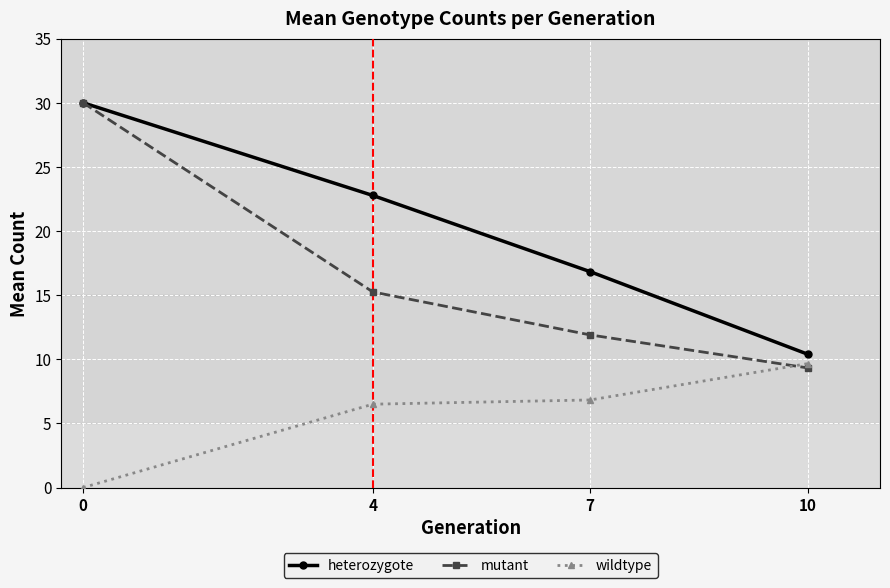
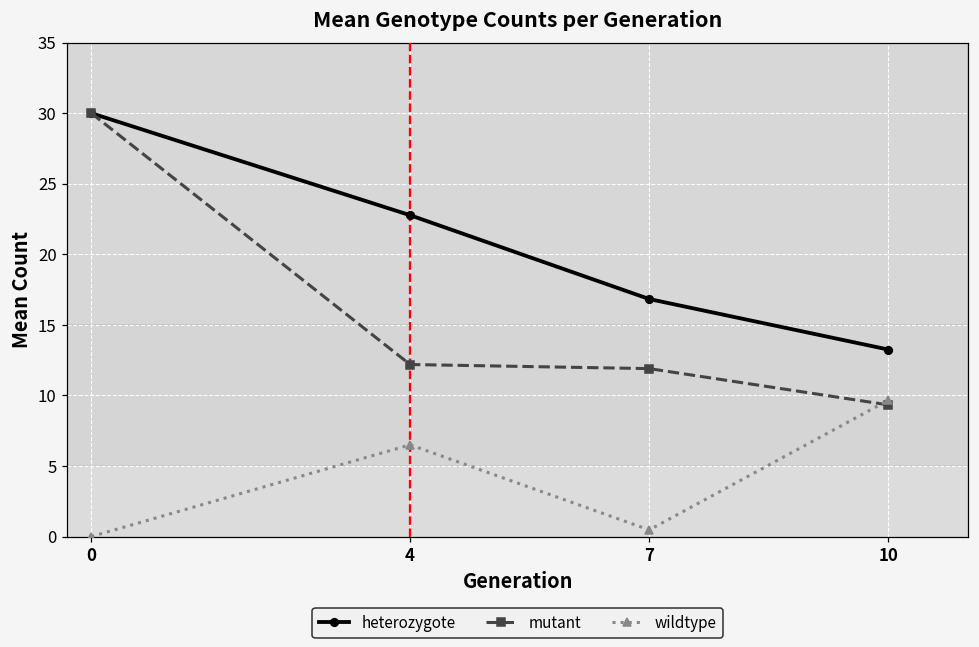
  {
    "heterozygote": {
      "4": 22.8,
      "7": 16.8,
-     "10": 10.4
+     "10": 13.3
    },
    "mutant": {
-     "4": 15.3,
+     "4": 12.2,
      "7": 11.9,
      "10": 9.3
    },
    "wildtype": {
      "0": 0.0,
      "4": 6.5,
-     "7": 6.8,
+     "7": 0.5,
      "10": 9.7
    }
  }
